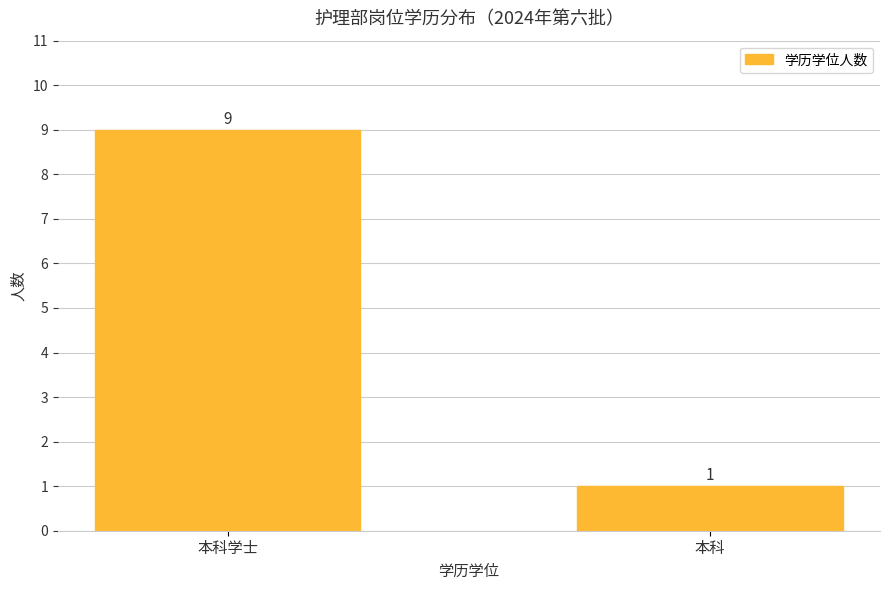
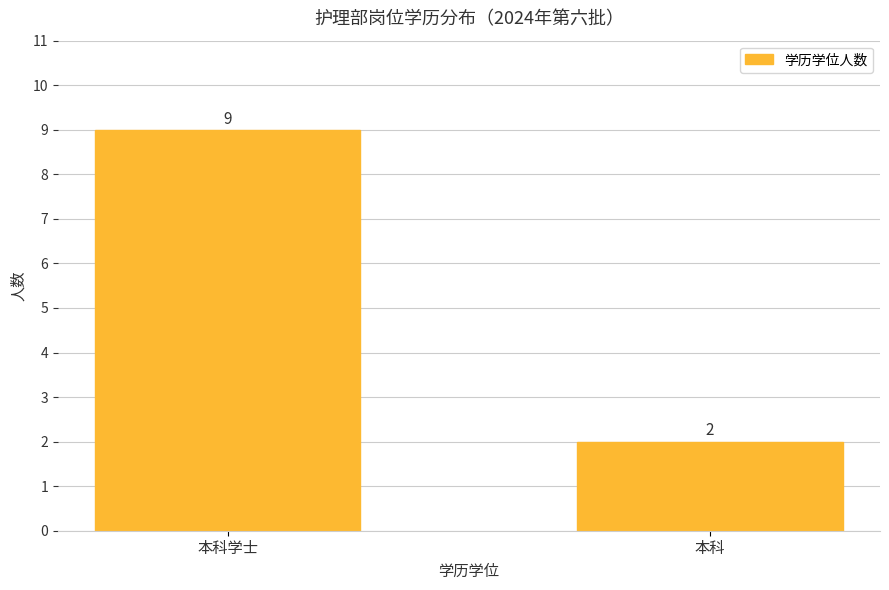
  {
    "本科学士": 9,
-   "本科": 1
+   "本科": 2
  }
